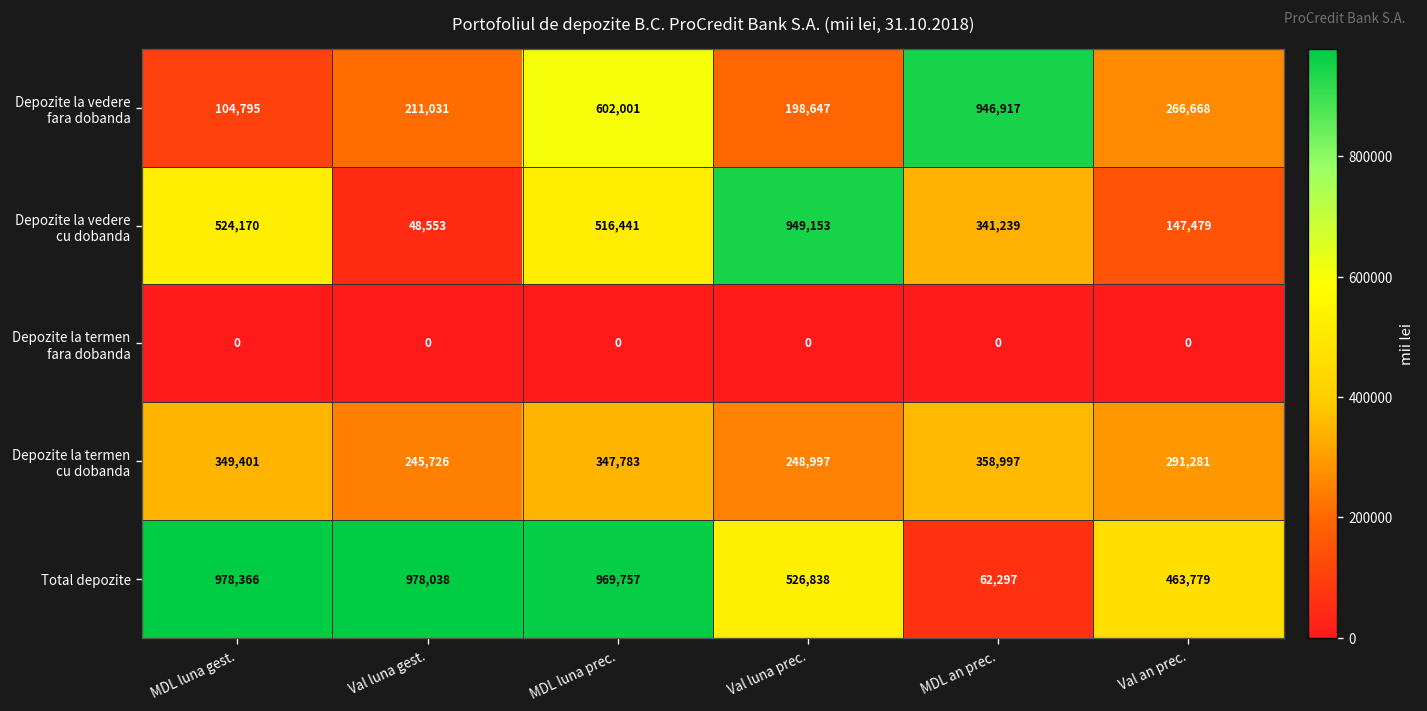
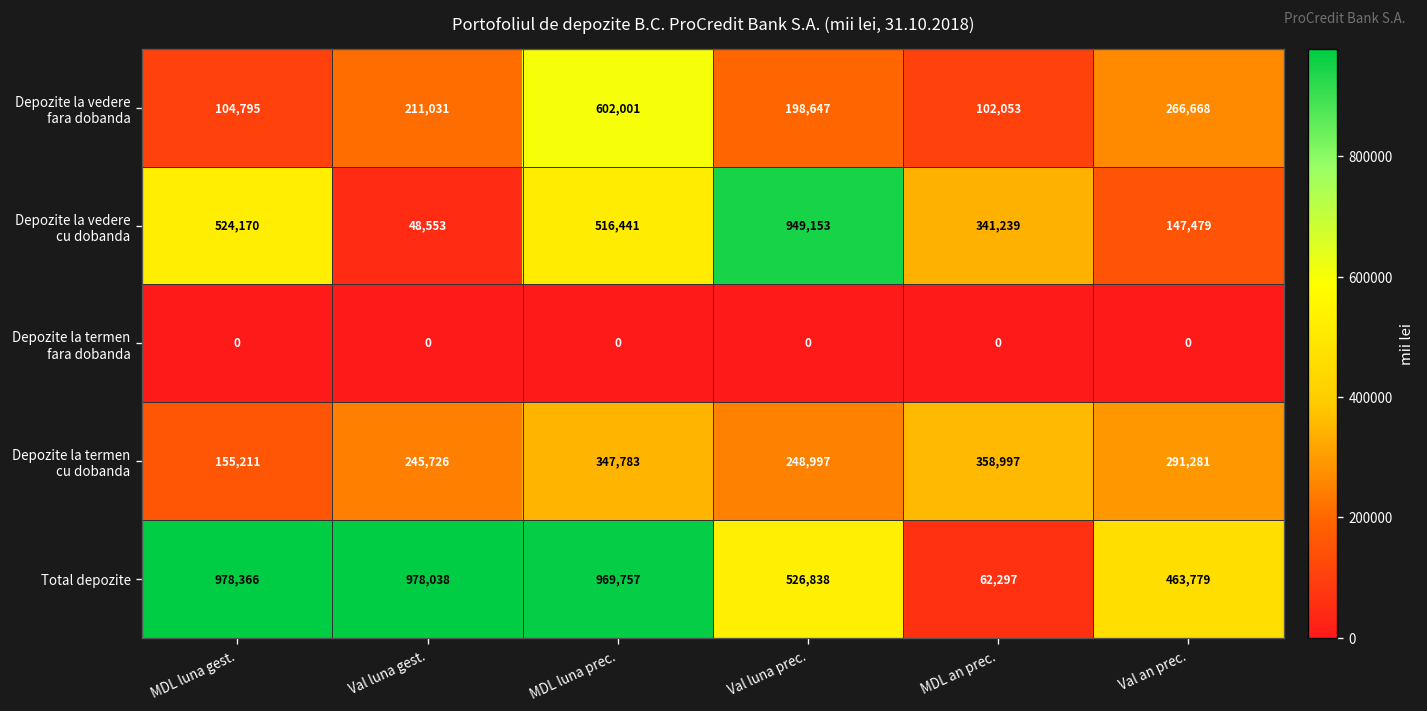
  {
    "Depozite la vedere fara dobanda": {
      "MDL luna gest.": "104,795",
      "Val luna gest.": "211,031",
      "MDL luna prec.": "602,001",
      "Val luna prec.": "198,647",
-     "MDL an prec.": "946,917",
+     "MDL an prec.": "102,053",
      "Val an prec.": "266,668"
    },
    "Depozite la vedere cu dobanda": {
      "MDL luna gest.": "524,170",
      "Val luna gest.": "48,553",
      "MDL luna prec.": "516,441",
      "Val luna prec.": "949,153",
      "MDL an prec.": "341,239",
      "Val an prec.": "147,479"
    },
    "Depozite la termen fara dobanda": {
      "MDL luna gest.": "0",
      "Val luna gest.": "0",
      "MDL luna prec.": "0",
      "Val luna prec.": "0",
      "MDL an prec.": "0",
      "Val an prec.": "0"
    },
    "Depozite la termen cu dobanda": {
-     "MDL luna gest.": "349,401",
+     "MDL luna gest.": "155,211",
      "Val luna gest.": "245,726",
      "MDL luna prec.": "347,783",
      "Val luna prec.": "248,997",
      "MDL an prec.": "358,997",
      "Val an prec.": "291,281"
    },
    "Total depozite": {
      "MDL luna gest.": "978,366",
      "Val luna gest.": "978,038",
      "MDL luna prec.": "969,757",
      "Val luna prec.": "526,838",
      "MDL an prec.": "62,297",
      "Val an prec.": "463,779"
    }
  }
